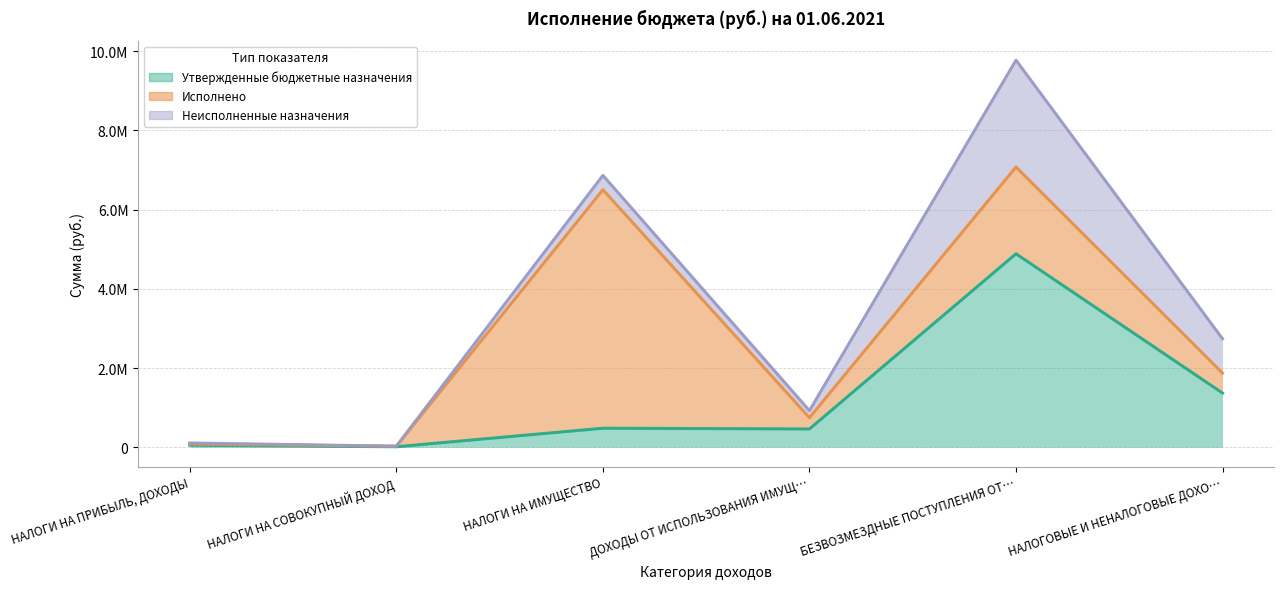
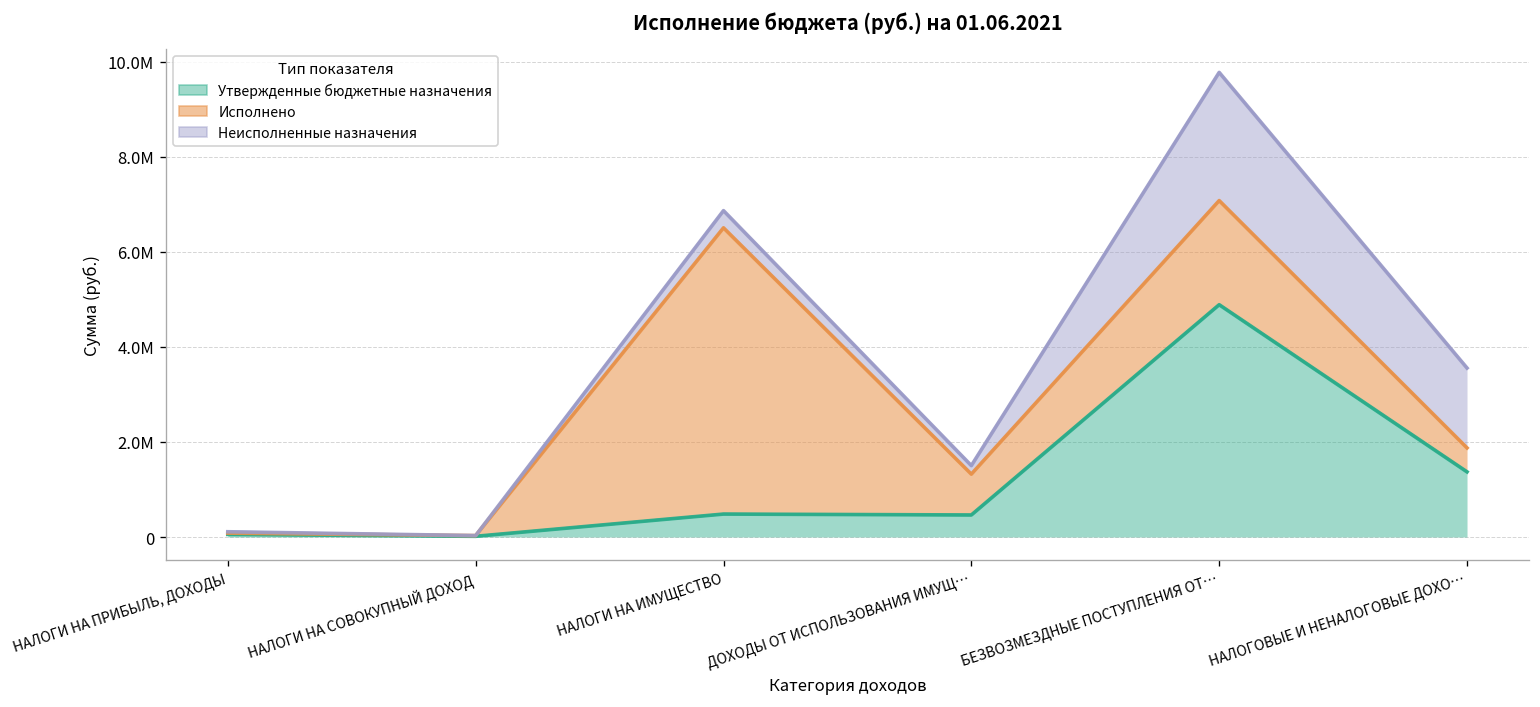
  {
    "Утвержденные бюджетные назначения": {
      "НАЛОГИ НА ИМУЩЕСТВО": 500000,
      "ДОХОДЫ ОТ ИСПОЛЬЗОВАНИЯ ИМУЩ…": 500000,
      "БЕЗВОЗМЕЗДНЫЕ ПОСТУПЛЕНИЯ ОТ…": 4900000,
      "НАЛОГОВЫЕ И НЕНАЛОГОВЫЕ ДОХО…": 1400000
    },
    "Исполнено": {
      "НАЛОГИ НА ИМУЩЕСТВО": 6000000,
-     "ДОХОДЫ ОТ ИСПОЛЬЗОВАНИЯ ИМУЩ…": 300000,
+     "ДОХОДЫ ОТ ИСПОЛЬЗОВАНИЯ ИМУЩ…": 900000,
      "БЕЗВОЗМЕЗДНЫЕ ПОСТУПЛЕНИЯ ОТ…": 2200000,
      "НАЛОГОВЫЕ И НЕНАЛОГОВЫЕ ДОХО…": 500000
    },
    "Неисполненные назначения": {
      "НАЛОГИ НА ИМУЩЕСТВО": 400000,
      "ДОХОДЫ ОТ ИСПОЛЬЗОВАНИЯ ИМУЩ…": 200000,
      "БЕЗВОЗМЕЗДНЫЕ ПОСТУПЛЕНИЯ ОТ…": 2700000,
-     "НАЛОГОВЫЕ И НЕНАЛОГОВЫЕ ДОХО…": 900000
+     "НАЛОГОВЫЕ И НЕНАЛОГОВЫЕ ДОХО…": 1700000
    }
  }
